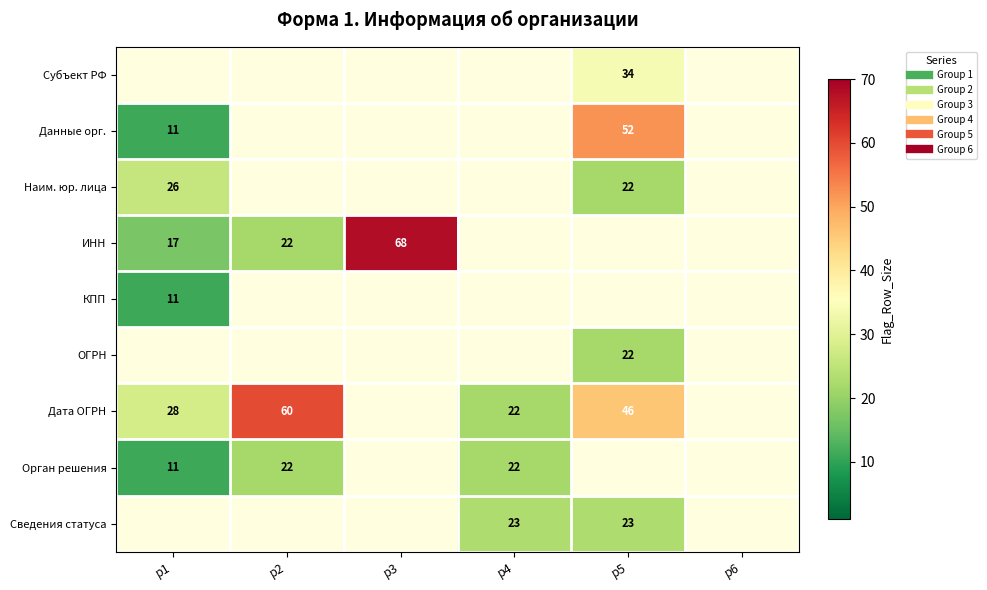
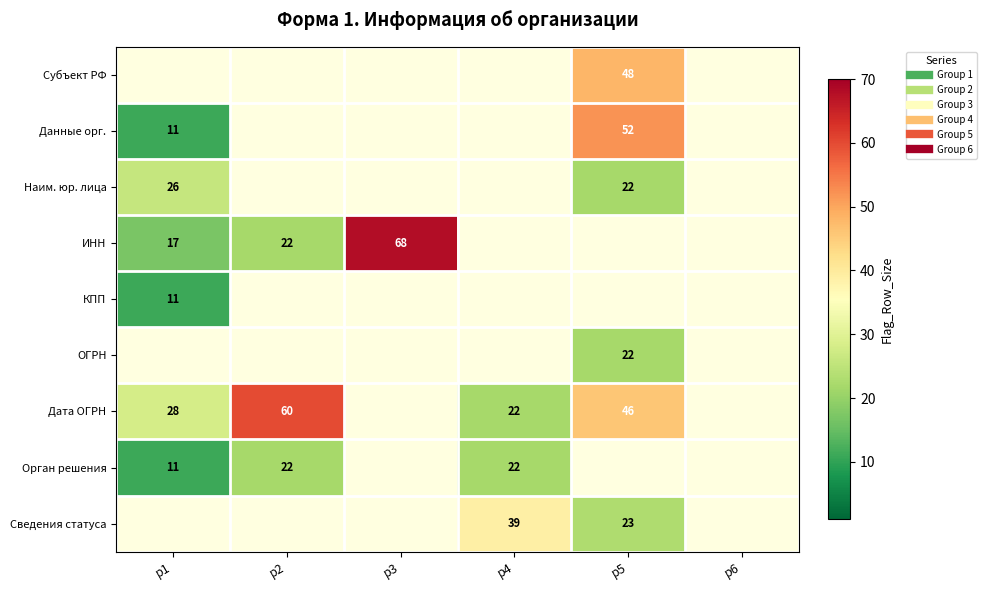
  {
    "Субъект РФ": {
-     "p5": 34
+     "p5": 48
    },
    "Данные орг.": {
      "p1": 11,
      "p5": 52
    },
    "Наим. юр. лица": {
      "p1": 26,
      "p5": 22
    },
    "ИНН": {
      "p1": 17,
      "p2": 22,
      "p3": 68
    },
    "КПП": {
      "p1": 11
    },
    "ОГРН": {
      "p5": 22
    },
    "Дата ОГРН": {
      "p1": 28,
      "p2": 60,
      "p4": 22,
      "p5": 46
    },
    "Орган решения": {
      "p1": 11,
      "p2": 22,
      "p4": 22
    },
    "Сведения статуса": {
-     "p4": 23,
+     "p4": 39,
      "p5": 23
    }
  }
